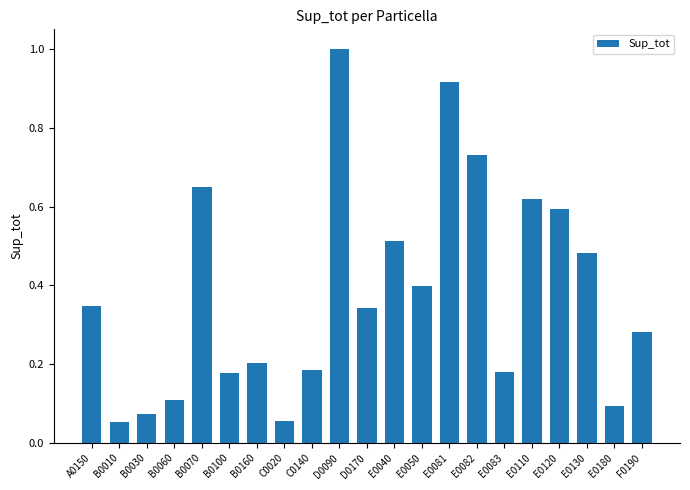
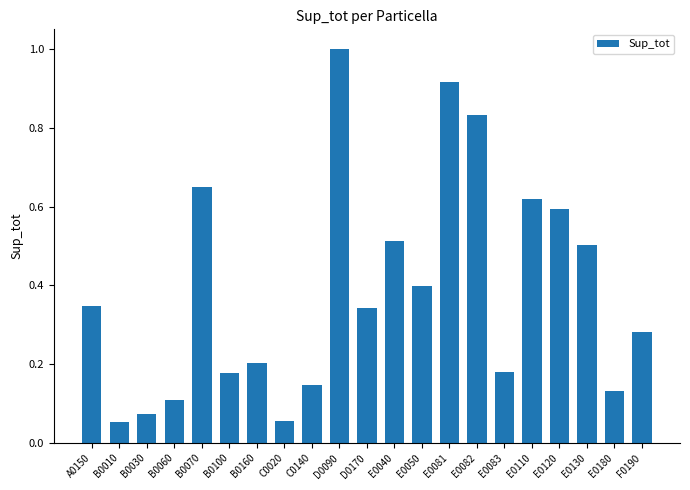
  {
    "A0150": 0.35,
    "B0010": 0.05,
    "B0030": 0.07,
    "B0060": 0.11,
    "B0070": 0.65,
    "B0100": 0.18,
    "B0160": 0.20,
    "C0020": 0.06,
-   "C0140": 0.19,
+   "C0140": 0.15,
    "D0090": 1.00,
    "D0170": 0.34,
    "E0040": 0.51,
    "E0050": 0.40,
    "E0081": 0.92,
-   "E0082": 0.73,
+   "E0082": 0.83,
    "E0083": 0.18,
    "E0110": 0.62,
    "E0120": 0.59,
-   "E0130": 0.48,
-   "E0180": 0.09,
+   "E0130": 0.50,
+   "E0180": 0.13,
    "F0190": 0.28
  }
